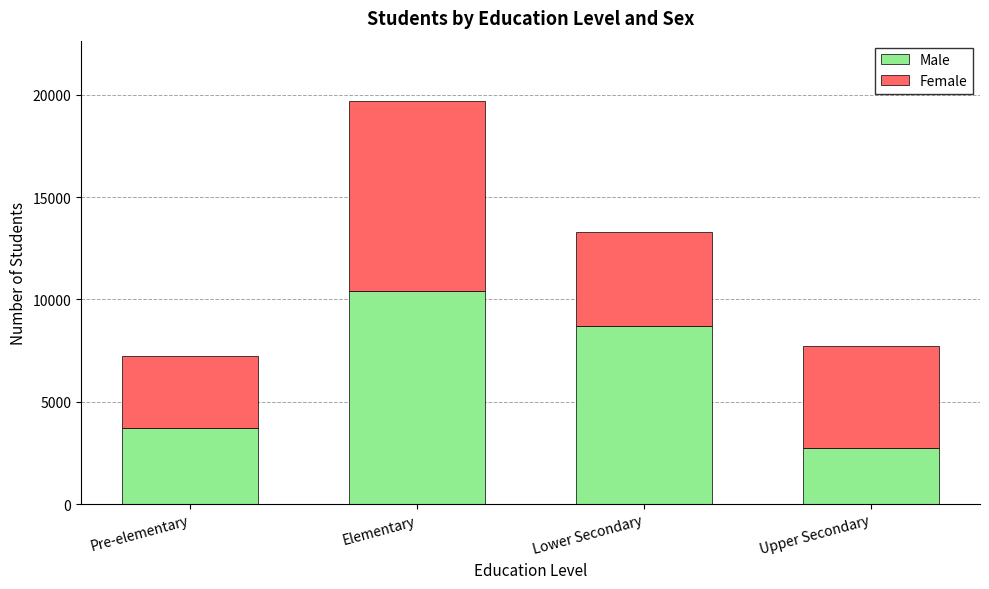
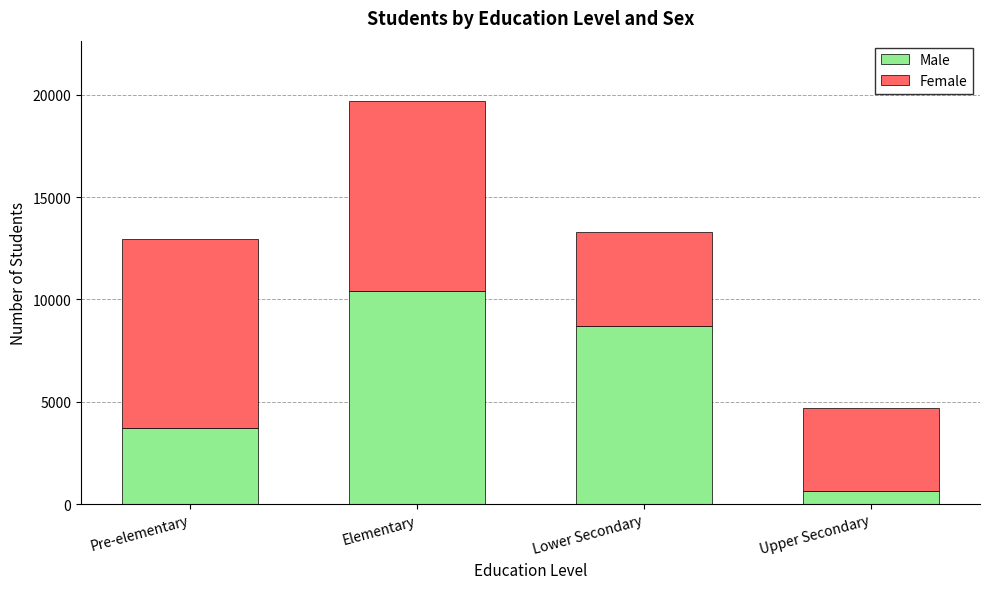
  {
    "Male": {
      "Pre-elementary": 3700,
      "Elementary": 10400,
      "Lower Secondary": 8700,
-     "Upper Secondary": 2800
+     "Upper Secondary": 700
    },
    "Female": {
-     "Pre-elementary": 3500,
+     "Pre-elementary": 9300,
      "Elementary": 9300,
      "Lower Secondary": 4600,
-     "Upper Secondary": 5000
+     "Upper Secondary": 4000
    }
  }
